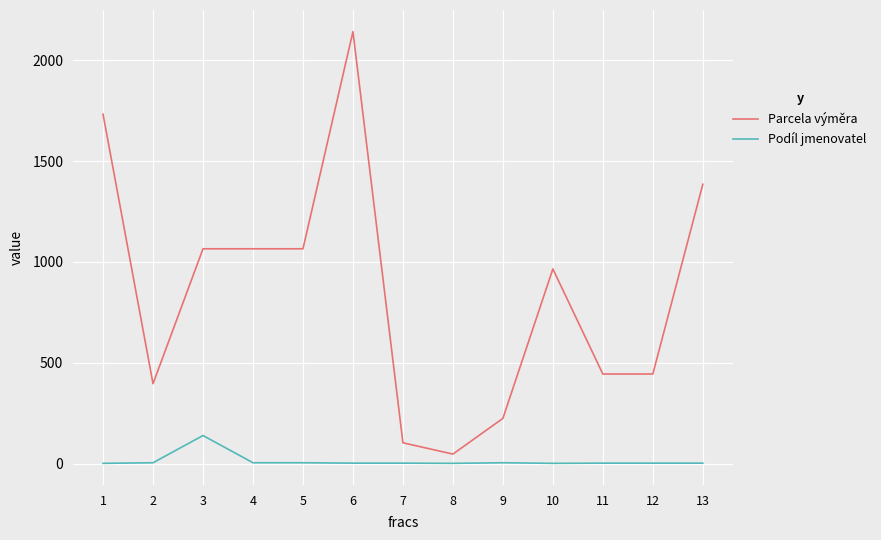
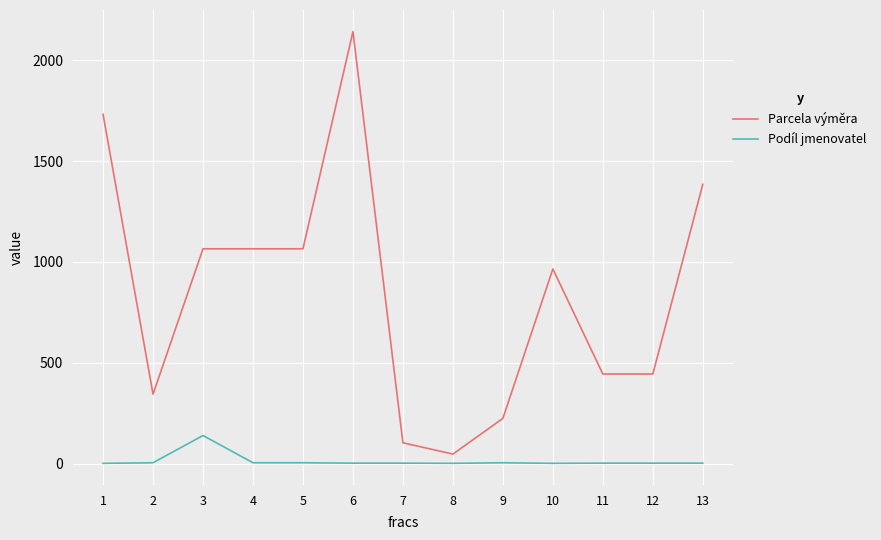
  {
    "Parcela výměra": {
      "1": 1730,
-     "2": 400,
+     "2": 340,
      "3": 1070,
      "4": 1070,
      "5": 1070,
      "6": 2140,
      "7": 100,
      "8": 50,
      "9": 220,
      "10": 970,
      "11": 440,
      "12": 440,
      "13": 1390
    },
    "Podíl jmenovatel": {
      "1": 0,
      "2": 0,
      "3": 140,
      "4": 0,
      "5": 0,
      "6": 0,
      "7": 0,
      "8": 0,
      "9": 0,
      "10": 0,
      "11": 0,
      "12": 0,
      "13": 0
    }
  }
